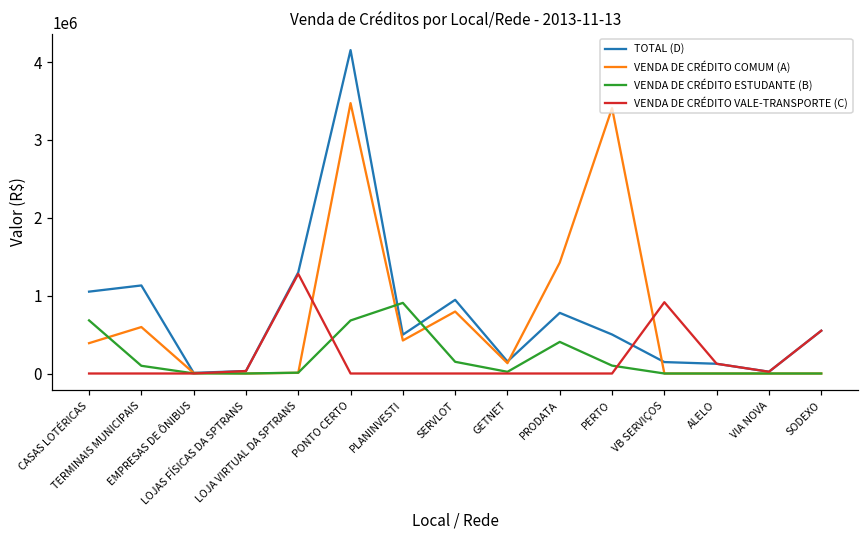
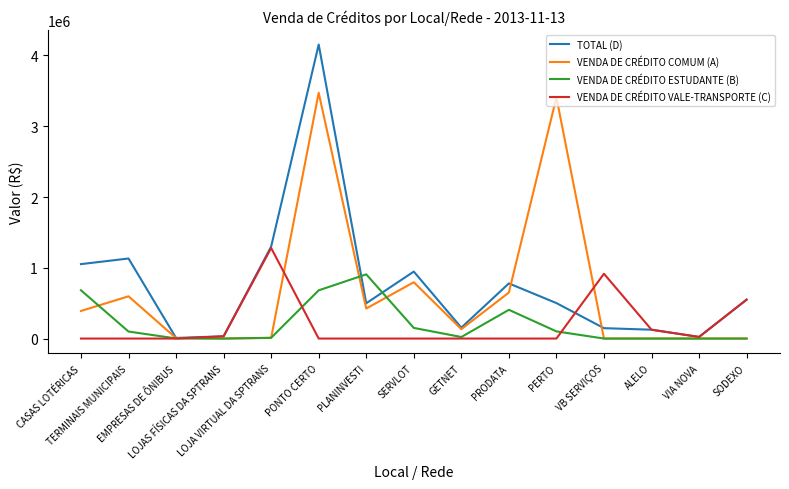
  {
    "TOTAL (D)": {
      "CASAS LOTÉRICAS": 1100000,
      "TERMINAIS MUNICIPAIS": 1100000,
      "PONTO CERTO": 4200000,
      "PLANINVESTI": 500000,
      "SERVLOT": 900000,
      "PRODATA": 800000,
      "PERTO": 500000,
      "VB SERVIÇOS": 100000
    },
    "VENDA DE CRÉDITO COMUM (A)": {
      "CASAS LOTÉRICAS": 400000,
      "TERMINAIS MUNICIPAIS": 600000,
      "PONTO CERTO": 3500000,
      "PLANINVESTI": 400000,
      "SERVLOT": 800000,
-     "PRODATA": 1400000
+     "PRODATA": 600000
    },
    "VENDA DE CRÉDITO ESTUDANTE (B)": {
      "CASAS LOTÉRICAS": 700000,
      "TERMINAIS MUNICIPAIS": 100000,
      "PONTO CERTO": 700000,
      "PLANINVESTI": 900000,
      "SERVLOT": 200000,
      "PRODATA": 400000,
      "PERTO": 100000
    },
    "VENDA DE CRÉDITO VALE-TRANSPORTE (C)": {
      "CASAS LOTÉRICAS": 0,
      "TERMINAIS MUNICIPAIS": 0,
      "PONTO CERTO": 0,
      "PLANINVESTI": 0,
      "SERVLOT": 0,
      "PRODATA": 0,
      "PERTO": 0,
      "VB SERVIÇOS": 900000
    }
  }
